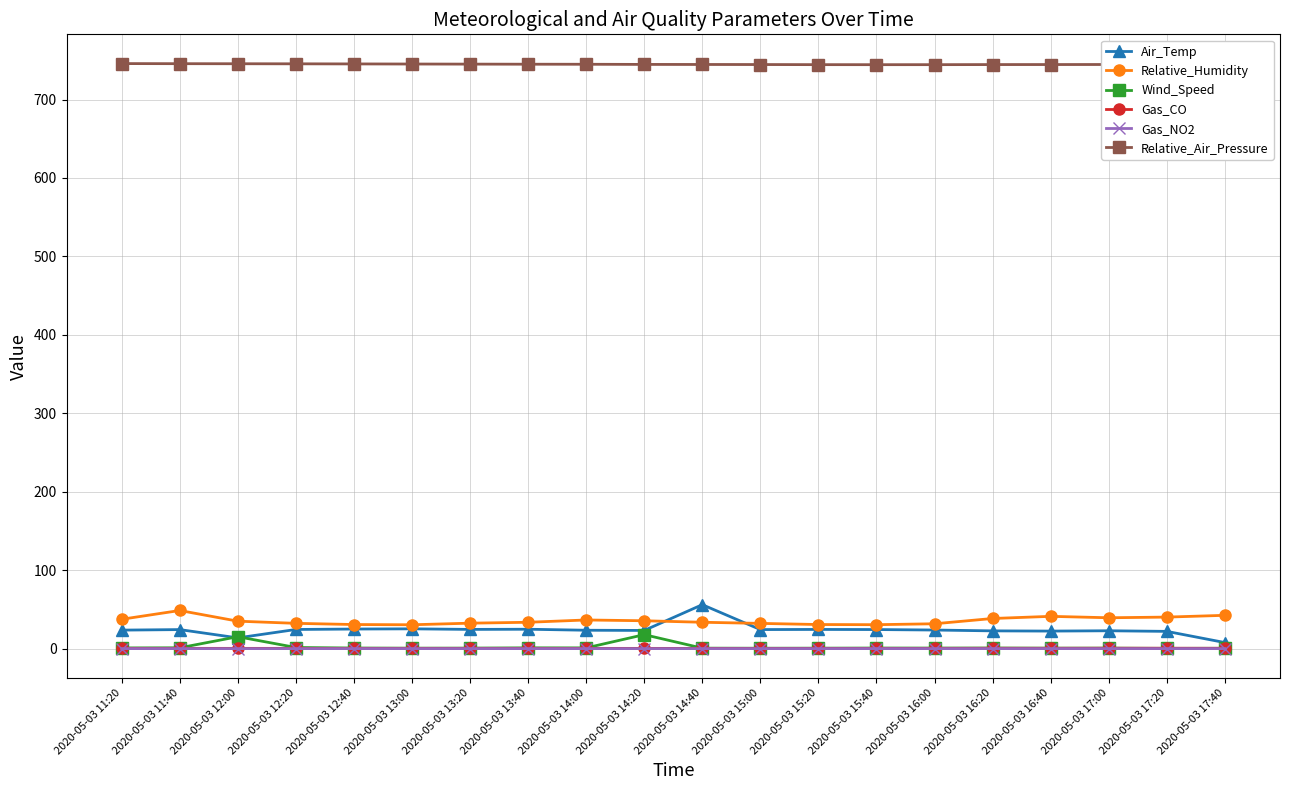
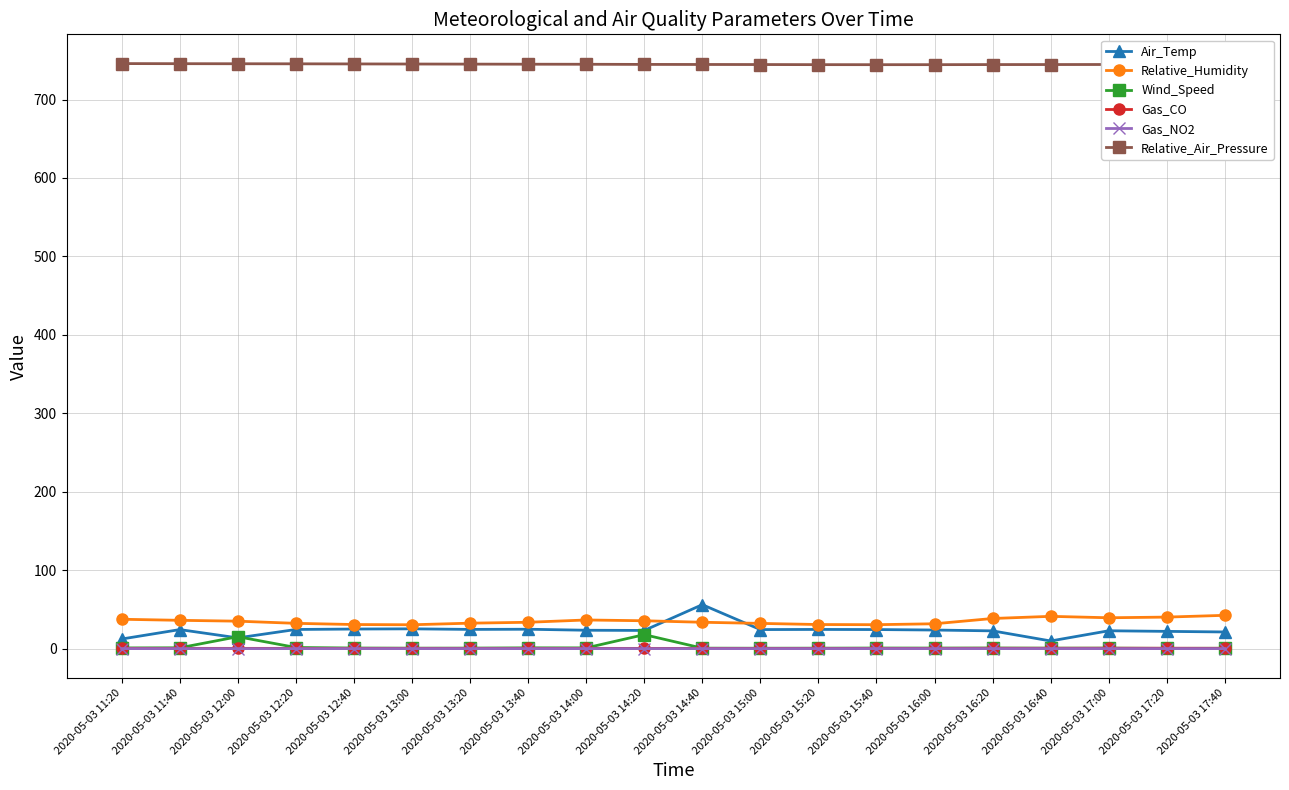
  {
    "Air_Temp": {
-     "2020-05-03 11:20": 20,
+     "2020-05-03 11:20": 10,
      "2020-05-03 11:40": 20,
      "2020-05-03 12:20": 20,
      "2020-05-03 12:40": 30,
      "2020-05-03 13:00": 30,
      "2020-05-03 13:20": 20,
      "2020-05-03 13:40": 20,
      "2020-05-03 14:00": 20,
      "2020-05-03 14:20": 20,
      "2020-05-03 14:40": 60,
      "2020-05-03 15:00": 20,
      "2020-05-03 15:20": 20,
      "2020-05-03 15:40": 20,
      "2020-05-03 16:00": 20,
      "2020-05-03 16:20": 20,
-     "2020-05-03 16:40": 20,
+     "2020-05-03 16:40": 10,
      "2020-05-03 17:00": 20,
      "2020-05-03 17:20": 20,
-     "2020-05-03 17:40": 10
+     "2020-05-03 17:40": 20
    },
    "Relative_Humidity": {
      "2020-05-03 11:20": 40,
-     "2020-05-03 11:40": 50,
+     "2020-05-03 11:40": 40,
      "2020-05-03 12:00": 40,
      "2020-05-03 12:20": 30,
      "2020-05-03 12:40": 30,
      "2020-05-03 13:00": 30,
      "2020-05-03 13:20": 30,
      "2020-05-03 13:40": 30,
      "2020-05-03 14:00": 40,
      "2020-05-03 14:20": 40,
      "2020-05-03 14:40": 30,
      "2020-05-03 15:00": 30,
      "2020-05-03 15:20": 30,
      "2020-05-03 15:40": 30,
      "2020-05-03 16:00": 30,
      "2020-05-03 16:20": 40,
      "2020-05-03 16:40": 40,
      "2020-05-03 17:00": 40,
      "2020-05-03 17:20": 40,
      "2020-05-03 17:40": 40
    },
    "Wind_Speed": {
      "2020-05-03 14:20": 20
    },
    "Relative_Air_Pressure": {
      "2020-05-03 11:20": 750,
      "2020-05-03 11:40": 750,
      "2020-05-03 12:00": 750,
      "2020-05-03 12:20": 750,
      "2020-05-03 12:40": 750,
      "2020-05-03 13:00": 750,
      "2020-05-03 13:20": 750,
      "2020-05-03 13:40": 750,
      "2020-05-03 14:00": 740,
      "2020-05-03 14:20": 740,
      "2020-05-03 14:40": 740,
      "2020-05-03 15:00": 740,
      "2020-05-03 15:20": 740,
      "2020-05-03 15:40": 740,
      "2020-05-03 16:00": 740,
      "2020-05-03 16:20": 740,
      "2020-05-03 16:40": 740
    }
  }
